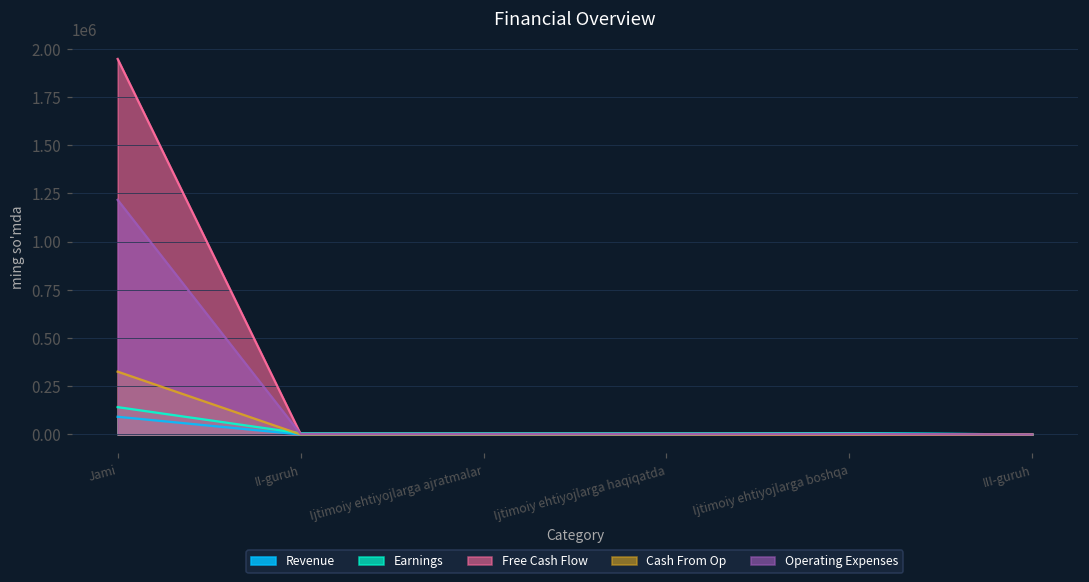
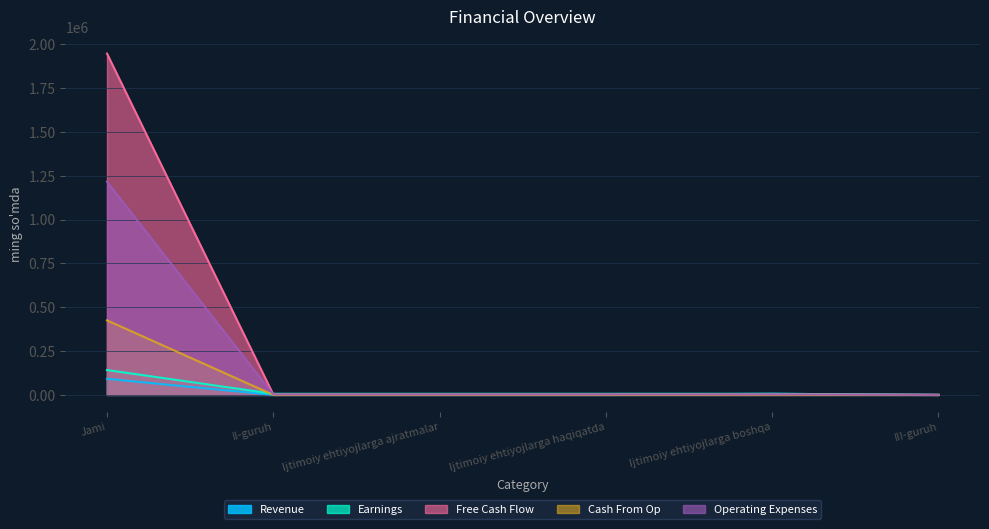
  {
    "Revenue": {
      "Jami": 90000
    },
    "Earnings": {
      "Jami": 140000
    },
    "Free Cash Flow": {
      "Jami": 1950000
    },
    "Cash From Op": {
-     "Jami": 330000
+     "Jami": 430000
    },
    "Operating Expenses": {
      "Jami": 1220000
    }
  }
